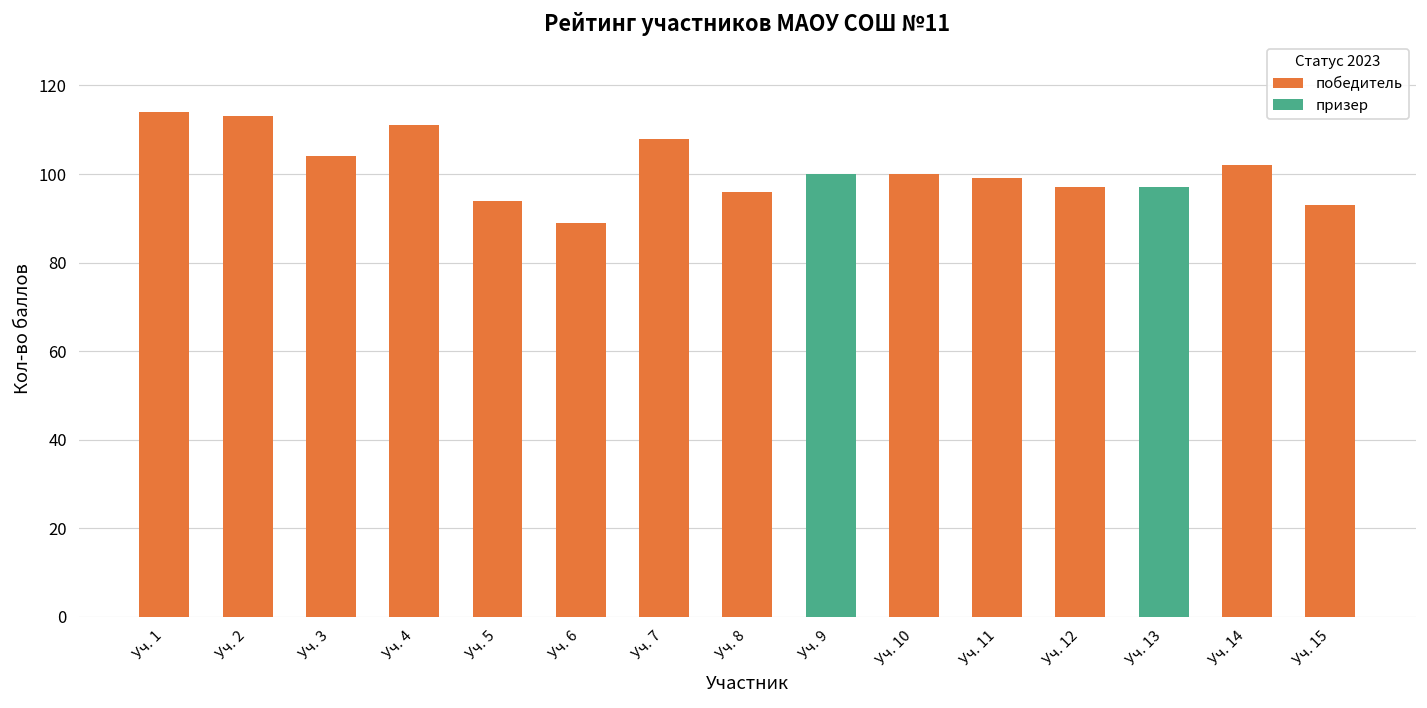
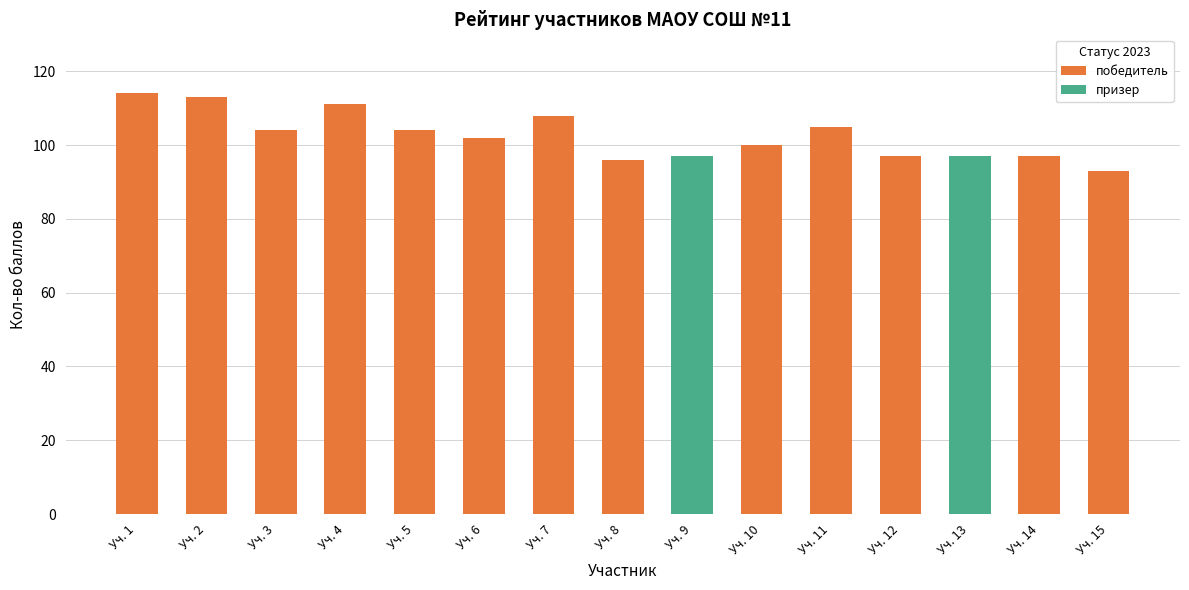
  {
    "победитель": {
      "Уч. 1": 114,
      "Уч. 2": 113,
      "Уч. 3": 104,
      "Уч. 4": 111,
-     "Уч. 5": 94,
-     "Уч. 6": 89,
+     "Уч. 5": 104,
+     "Уч. 6": 102,
      "Уч. 7": 108,
      "Уч. 8": 96,
      "Уч. 10": 100,
-     "Уч. 11": 99,
+     "Уч. 11": 105,
      "Уч. 12": 97,
-     "Уч. 14": 102,
+     "Уч. 14": 97,
      "Уч. 15": 93
    },
    "призер": {
-     "Уч. 9": 100,
+     "Уч. 9": 97,
      "Уч. 13": 97
    }
  }
